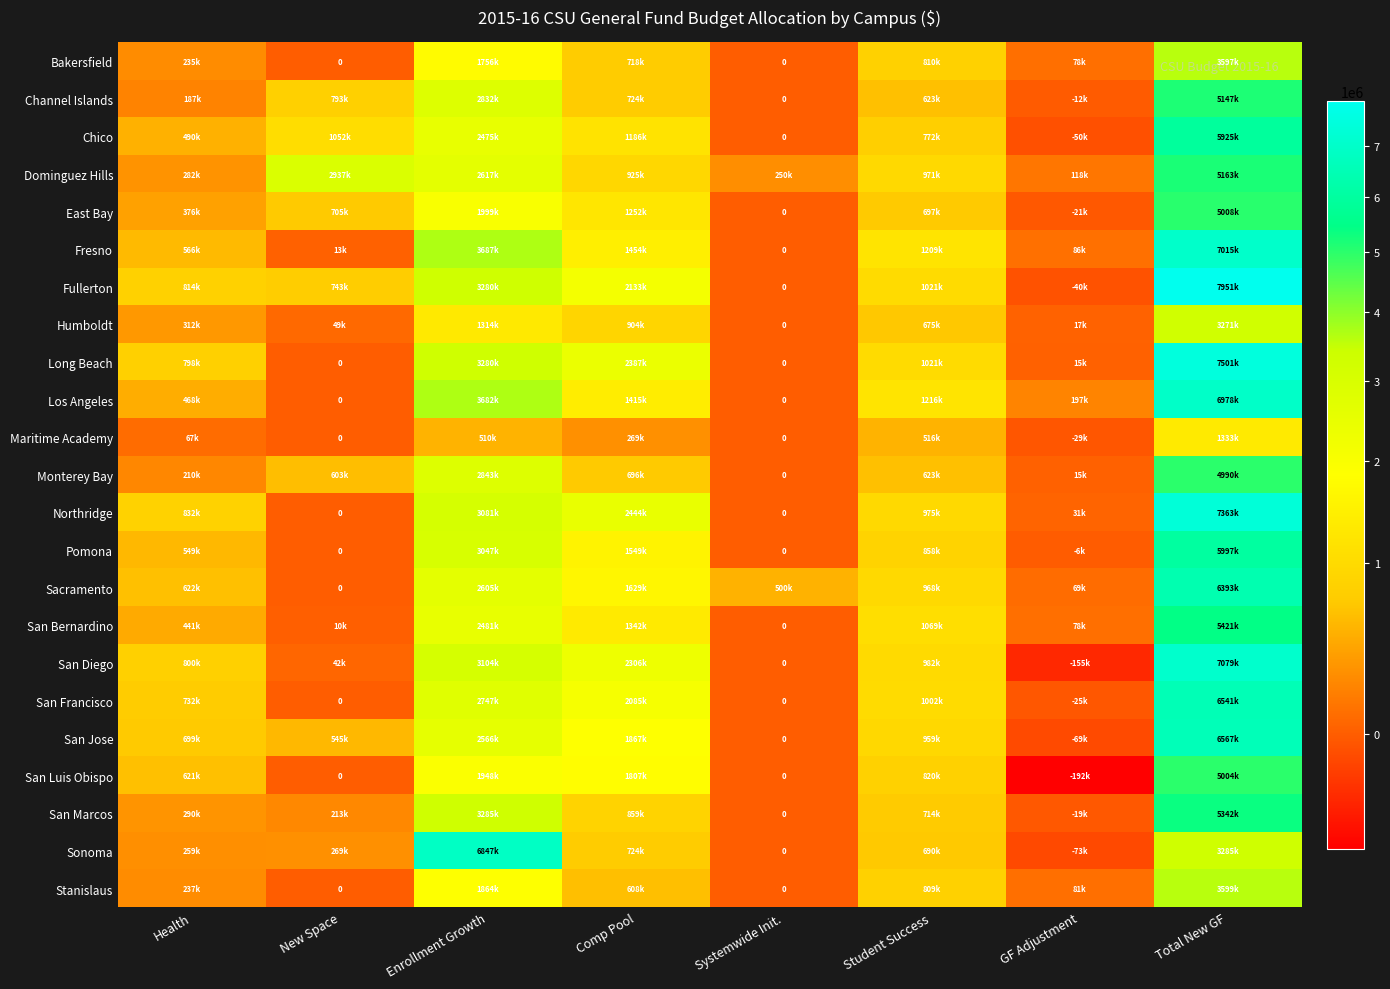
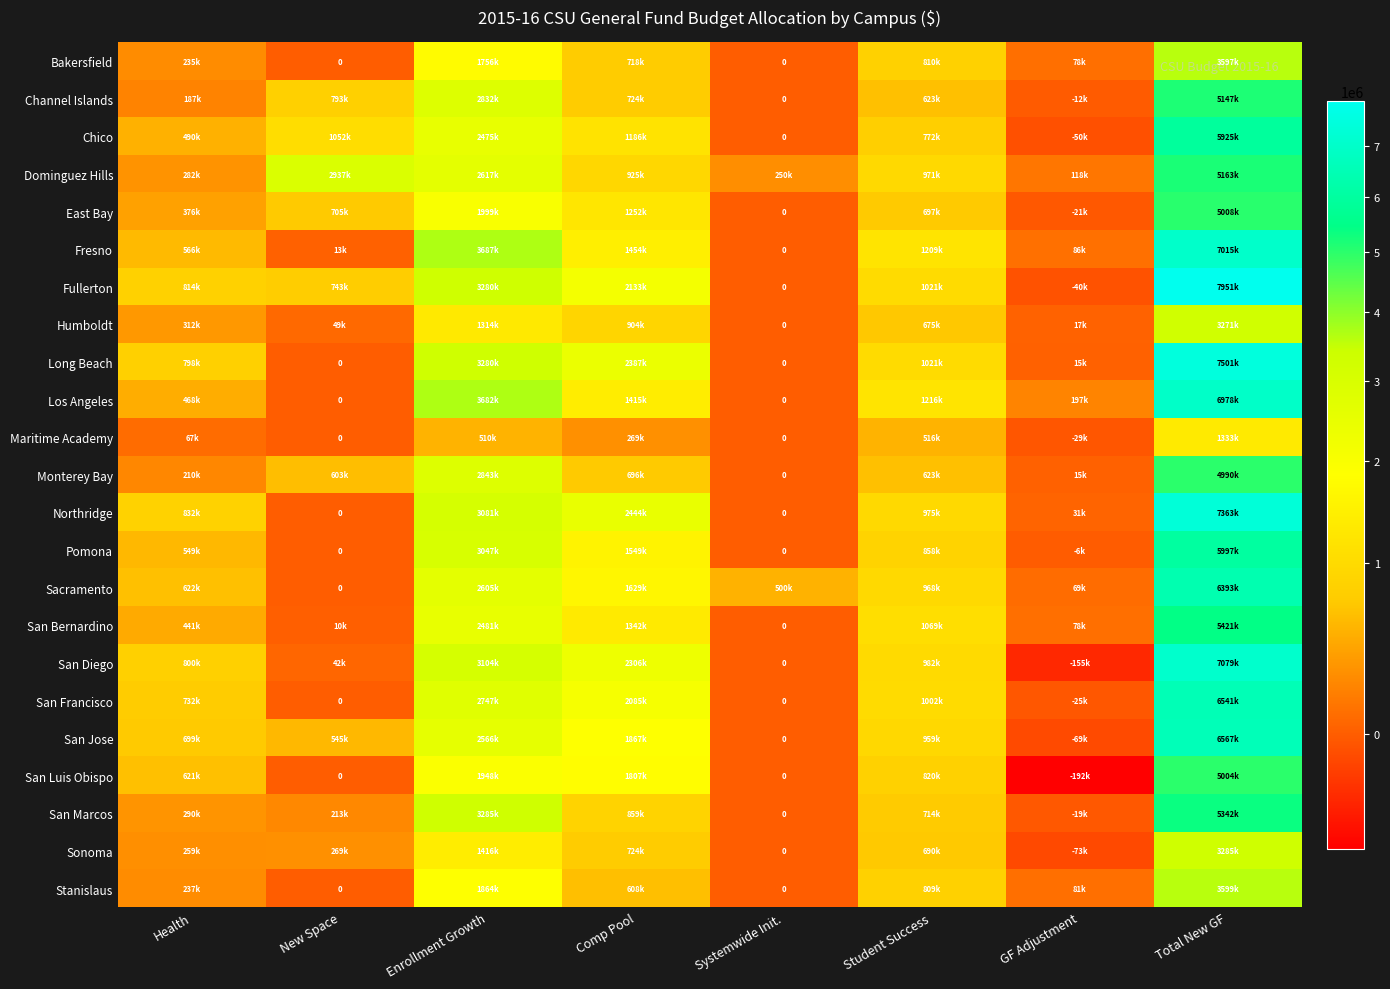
  {
    "Bakersfield": {
      "Health": "235k",
      "New Space": "0",
      "Enrollment Growth": "1756k",
      "Comp Pool": "718k",
      "Systemwide Init.": "0",
      "Student Success": "810k",
      "GF Adjustment": "78k"
    },
    "Channel Islands": {
      "Health": "187k",
      "New Space": "793k",
      "Enrollment Growth": "2832k",
      "Comp Pool": "724k",
      "Systemwide Init.": "0",
      "Student Success": "623k",
      "GF Adjustment": "-12k",
      "Total New GF": "5147k"
    },
    "Chico": {
      "Health": "490k",
      "New Space": "1052k",
      "Enrollment Growth": "2475k",
      "Comp Pool": "1186k",
      "Systemwide Init.": "0",
      "Student Success": "772k",
      "GF Adjustment": "-50k",
      "Total New GF": "5925k"
    },
    "Dominguez Hills": {
      "Health": "282k",
      "New Space": "2937k",
      "Enrollment Growth": "2617k",
      "Comp Pool": "925k",
      "Systemwide Init.": "250k",
      "Student Success": "971k",
      "GF Adjustment": "118k",
      "Total New GF": "5163k"
    },
    "East Bay": {
      "Health": "376k",
      "New Space": "705k",
      "Enrollment Growth": "1999k",
      "Comp Pool": "1252k",
      "Systemwide Init.": "0",
      "Student Success": "697k",
      "GF Adjustment": "-21k",
      "Total New GF": "5008k"
    },
    "Fresno": {
      "Health": "566k",
      "New Space": "13k",
      "Enrollment Growth": "3687k",
      "Comp Pool": "1454k",
      "Systemwide Init.": "0",
      "Student Success": "1209k",
      "GF Adjustment": "86k",
      "Total New GF": "7015k"
    },
    "Fullerton": {
      "Health": "814k",
      "New Space": "743k",
      "Enrollment Growth": "3280k",
      "Comp Pool": "2133k",
      "Systemwide Init.": "0",
      "Student Success": "1021k",
      "GF Adjustment": "-40k",
      "Total New GF": "7951k"
    },
    "Humboldt": {
      "Health": "312k",
      "New Space": "49k",
      "Enrollment Growth": "1314k",
      "Comp Pool": "904k",
      "Systemwide Init.": "0",
      "Student Success": "675k",
      "GF Adjustment": "17k",
      "Total New GF": "3271k"
    },
    "Long Beach": {
      "Health": "798k",
      "New Space": "0",
      "Enrollment Growth": "3280k",
      "Comp Pool": "2387k",
      "Systemwide Init.": "0",
      "Student Success": "1021k",
      "GF Adjustment": "15k",
      "Total New GF": "7501k"
    },
    "Los Angeles": {
      "Health": "468k",
      "New Space": "0",
      "Enrollment Growth": "3682k",
      "Comp Pool": "1415k",
      "Systemwide Init.": "0",
      "Student Success": "1216k",
      "GF Adjustment": "197k",
      "Total New GF": "6978k"
    },
    "Maritime Academy": {
      "Health": "67k",
      "New Space": "0",
      "Enrollment Growth": "510k",
      "Comp Pool": "269k",
      "Systemwide Init.": "0",
      "Student Success": "516k",
      "GF Adjustment": "-29k",
      "Total New GF": "1333k"
    },
    "Monterey Bay": {
      "Health": "210k",
      "New Space": "603k",
      "Enrollment Growth": "2843k",
      "Comp Pool": "696k",
      "Systemwide Init.": "0",
      "Student Success": "623k",
      "GF Adjustment": "15k",
      "Total New GF": "4990k"
    },
    "Northridge": {
      "Health": "832k",
      "New Space": "0",
      "Enrollment Growth": "3081k",
      "Comp Pool": "2444k",
      "Systemwide Init.": "0",
      "Student Success": "975k",
      "GF Adjustment": "31k",
      "Total New GF": "7363k"
    },
    "Pomona": {
      "Health": "549k",
      "New Space": "0",
      "Enrollment Growth": "3047k",
      "Comp Pool": "1549k",
      "Systemwide Init.": "0",
      "Student Success": "858k",
      "GF Adjustment": "-6k",
      "Total New GF": "5997k"
    },
    "Sacramento": {
      "Health": "622k",
      "New Space": "0",
      "Enrollment Growth": "2605k",
      "Comp Pool": "1629k",
      "Systemwide Init.": "500k",
      "Student Success": "968k",
      "GF Adjustment": "69k",
      "Total New GF": "6393k"
    },
    "San Bernardino": {
      "Health": "441k",
      "New Space": "10k",
      "Enrollment Growth": "2481k",
      "Comp Pool": "1342k",
      "Systemwide Init.": "0",
      "Student Success": "1069k",
      "GF Adjustment": "78k",
      "Total New GF": "5421k"
    },
    "San Diego": {
      "Health": "800k",
      "New Space": "42k",
      "Enrollment Growth": "3104k",
      "Comp Pool": "2306k",
      "Systemwide Init.": "0",
      "Student Success": "982k",
      "GF Adjustment": "-155k",
      "Total New GF": "7079k"
    },
    "San Francisco": {
      "Health": "732k",
      "New Space": "0",
      "Enrollment Growth": "2747k",
      "Comp Pool": "2085k",
      "Systemwide Init.": "0",
      "Student Success": "1002k",
      "GF Adjustment": "-25k",
      "Total New GF": "6541k"
    },
    "San Jose": {
      "Health": "699k",
      "New Space": "545k",
      "Enrollment Growth": "2566k",
      "Comp Pool": "1867k",
      "Systemwide Init.": "0",
      "Student Success": "959k",
      "GF Adjustment": "-69k",
      "Total New GF": "6567k"
    },
    "San Luis Obispo": {
      "Health": "621k",
      "New Space": "0",
      "Enrollment Growth": "1948k",
      "Comp Pool": "1807k",
      "Systemwide Init.": "0",
      "Student Success": "820k",
      "GF Adjustment": "-192k",
      "Total New GF": "5004k"
    },
    "San Marcos": {
      "Health": "290k",
      "New Space": "213k",
      "Enrollment Growth": "3285k",
      "Comp Pool": "859k",
      "Systemwide Init.": "0",
      "Student Success": "714k",
      "GF Adjustment": "-19k",
      "Total New GF": "5342k"
    },
    "Sonoma": {
      "Health": "259k",
      "New Space": "269k",
-     "Enrollment Growth": "6847k",
+     "Enrollment Growth": "1416k",
      "Comp Pool": "724k",
      "Systemwide Init.": "0",
      "Student Success": "690k",
      "GF Adjustment": "-73k",
      "Total New GF": "3285k"
    },
    "Stanislaus": {
      "Health": "237k",
      "New Space": "0",
      "Enrollment Growth": "1864k",
      "Comp Pool": "608k",
      "Systemwide Init.": "0",
      "Student Success": "809k",
      "GF Adjustment": "81k",
      "Total New GF": "3599k"
    }
  }
